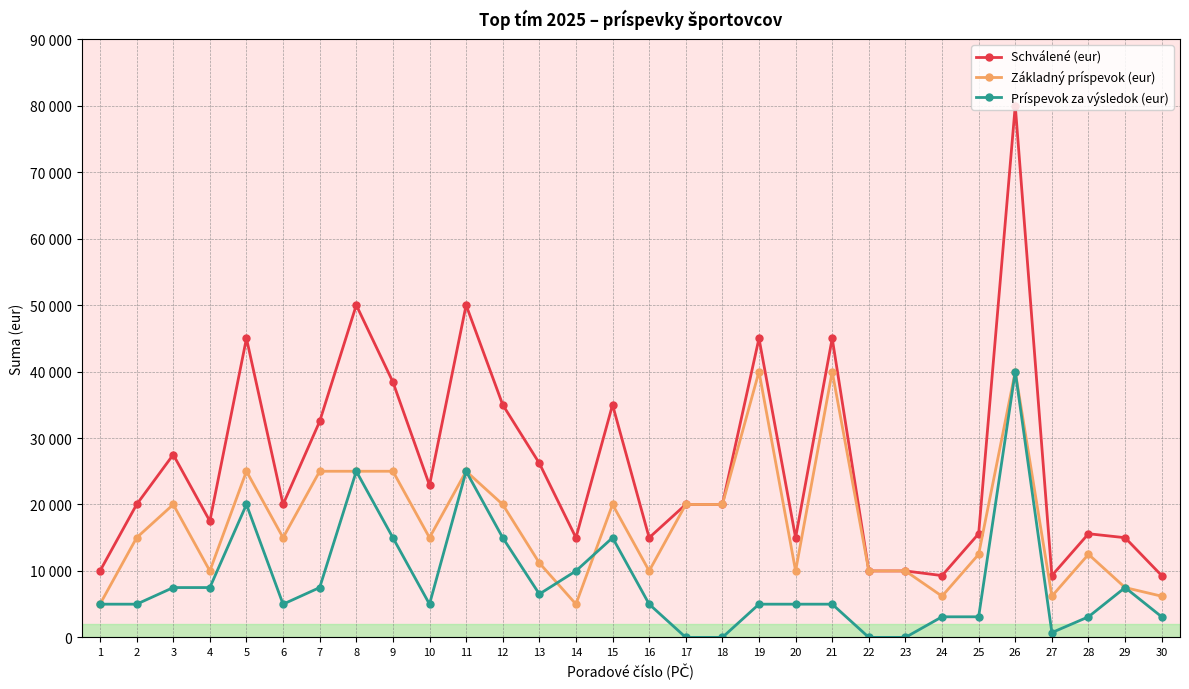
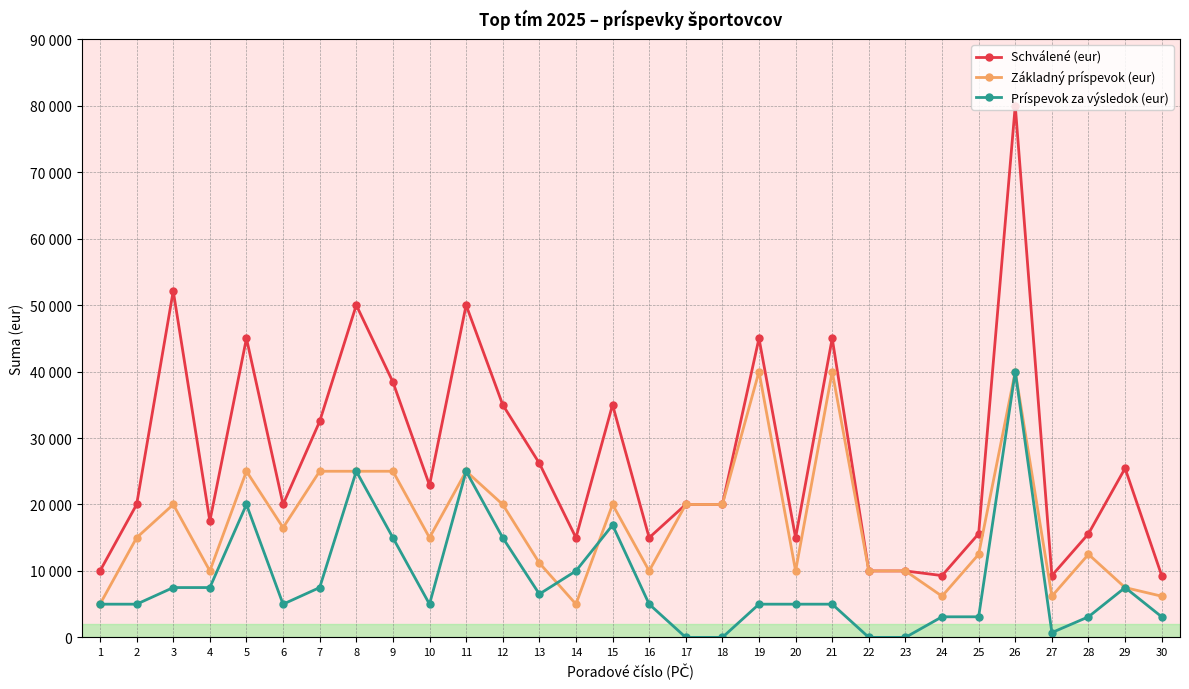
  {
    "Schválené (eur)": {
      "1": 10000,
      "2": 20000,
-     "3": 28000,
+     "3": 52000,
      "4": 18000,
      "5": 45000,
      "6": 20000,
      "7": 33000,
      "8": 50000,
      "9": 38000,
      "10": 23000,
      "11": 50000,
      "12": 35000,
      "13": 26000,
      "14": 15000,
      "15": 35000,
      "16": 15000,
      "19": 45000,
      "20": 15000,
      "21": 45000,
      "24": 9000,
      "25": 16000,
      "27": 9000,
      "28": 16000,
-     "29": 15000,
+     "29": 25000,
      "30": 9000
    },
    "Základný príspevok (eur)": {
      "2": 15000,
      "3": 20000,
      "4": 10000,
      "5": 25000,
-     "6": 15000,
+     "6": 17000,
      "7": 25000,
      "9": 25000,
      "10": 15000,
      "12": 20000,
      "13": 11000,
      "14": 5000,
      "15": 20000,
      "16": 10000,
      "19": 40000,
      "20": 10000,
      "21": 40000,
      "24": 6000,
      "25": 13000,
      "27": 6000,
      "28": 13000,
      "30": 6000
    },
    "Príspevok za výsledok (eur)": {
      "2": 5000,
      "3": 8000,
      "4": 8000,
      "5": 20000,
      "6": 5000,
      "7": 8000,
      "9": 15000,
      "10": 5000,
      "12": 15000,
      "13": 7000,
      "14": 10000,
-     "15": 15000,
+     "15": 17000,
      "16": 5000,
      "17": 0,
      "18": 0,
      "19": 5000,
      "20": 5000,
      "21": 5000,
      "22": 0,
      "23": 0,
      "24": 3000,
      "25": 3000,
      "27": 1000,
      "28": 3000,
      "30": 3000
    }
  }
